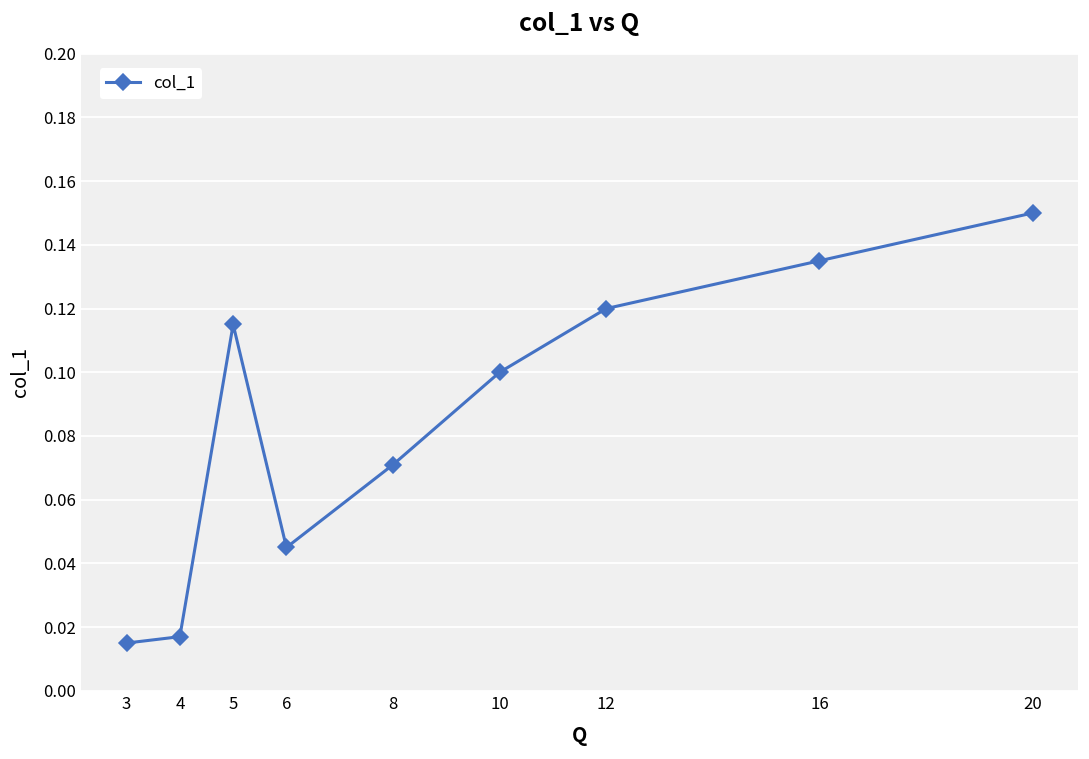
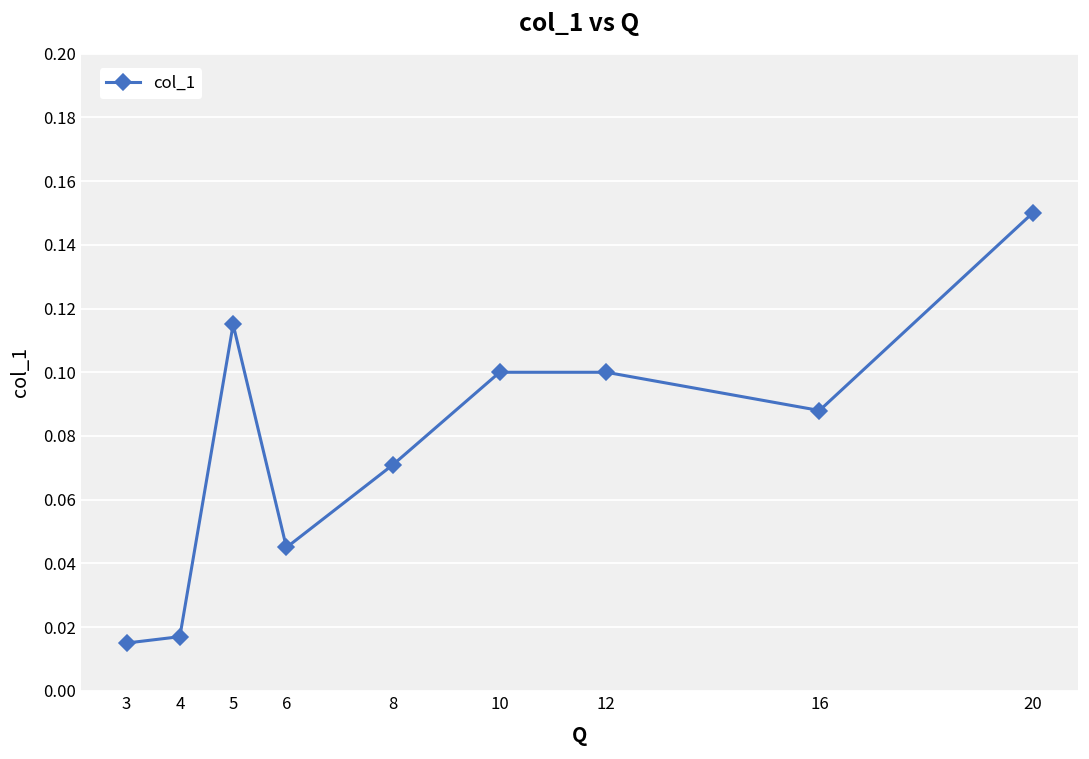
  {
    "3": 0.015,
    "4": 0.017,
    "5": 0.115,
    "6": 0.045,
    "8": 0.071,
    "10": 0.100,
-   "12": 0.12,
-   "16": 0.135,
+   "12": 0.10,
+   "16": 0.088,
    "20": 0.150
  }
